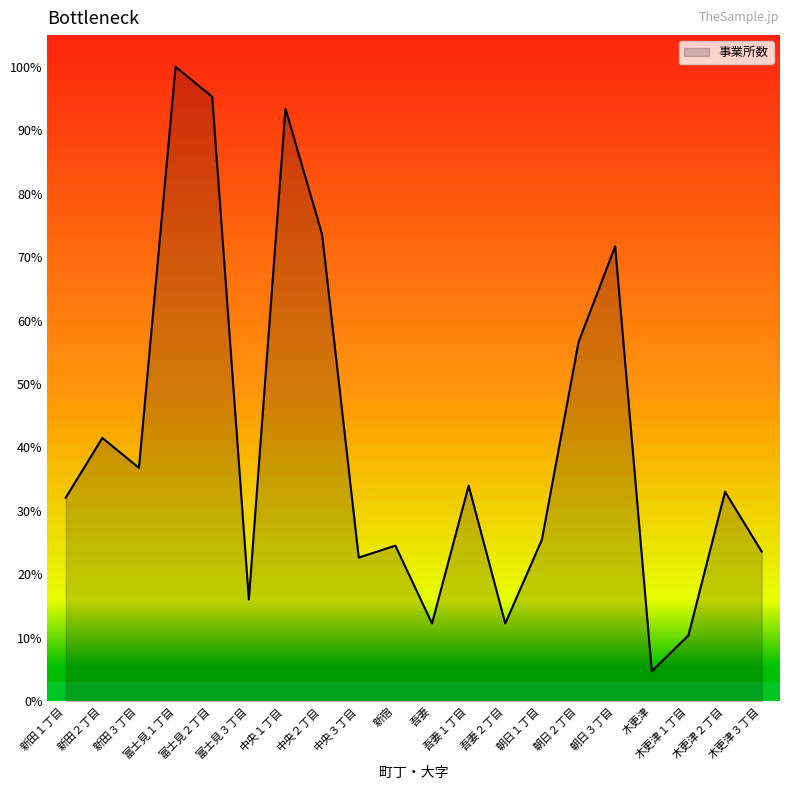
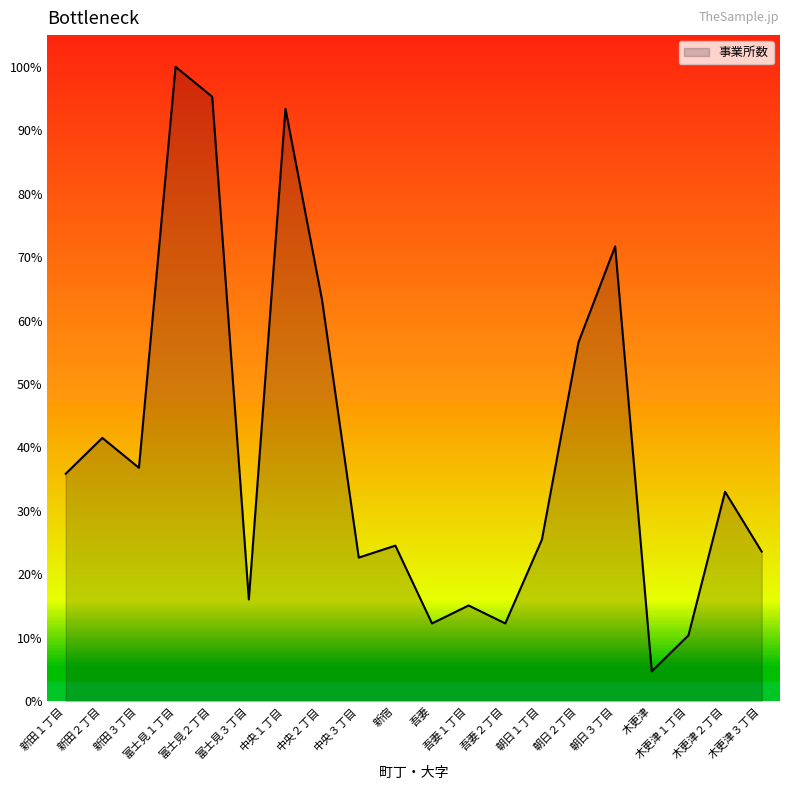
  {
-   "新田１丁目": "32%",
+   "新田１丁目": "36%",
    "新田２丁目": "42%",
    "新田３丁目": "37%",
    "富士見１丁目": "100%",
    "富士見２丁目": "95%",
    "富士見３丁目": "16%",
    "中央１丁目": "93%",
-   "中央２丁目": "74%",
+   "中央２丁目": "63%",
    "中央３丁目": "23%",
    "新宿": "25%",
    "吾妻": "12%",
-   "吾妻１丁目": "34%",
+   "吾妻１丁目": "15%",
    "吾妻２丁目": "12%",
    "朝日１丁目": "25%",
    "朝日２丁目": "57%",
    "朝日３丁目": "72%",
    "木更津": "5%",
    "木更津１丁目": "10%",
    "木更津２丁目": "33%",
    "木更津３丁目": "24%"
  }
